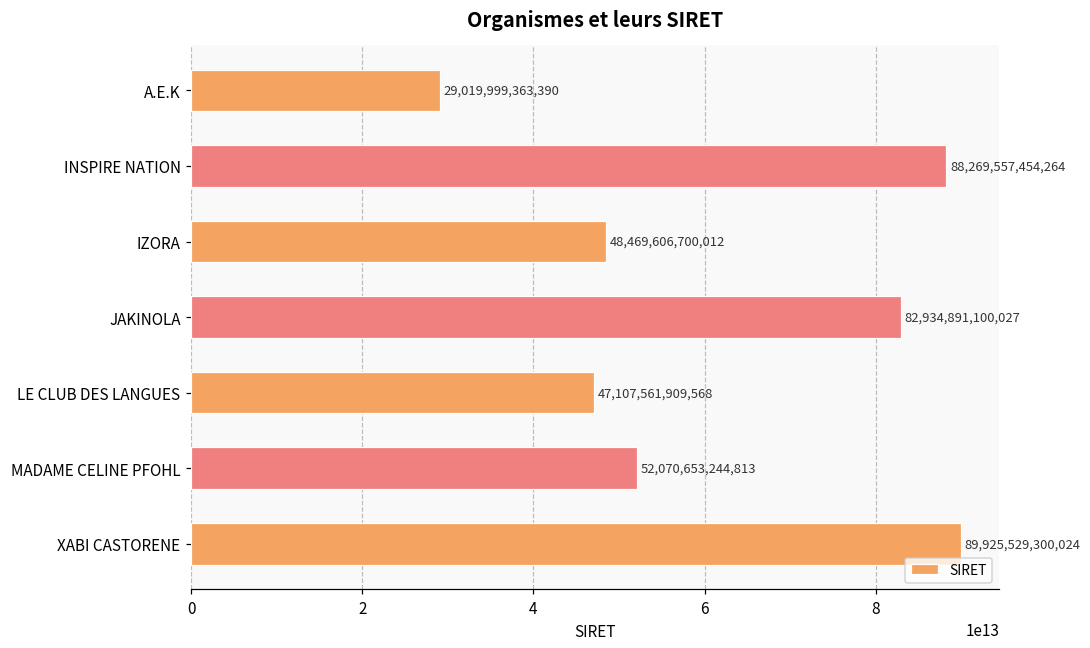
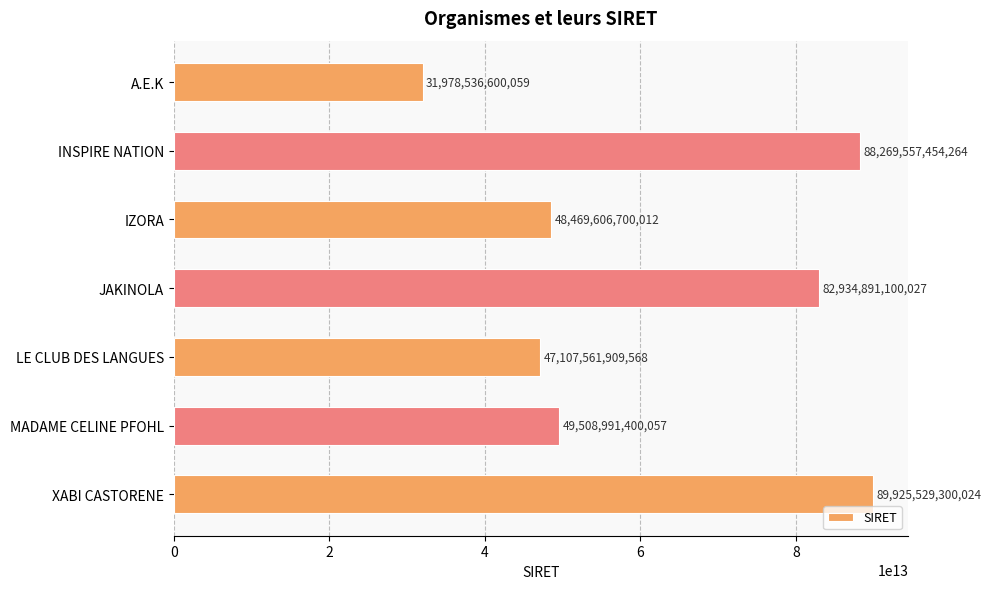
  {
-   "A.E.K": "29,019,999,363,390",
+   "A.E.K": "31,978,536,600,059",
    "INSPIRE NATION": "88,269,557,454,264",
    "IZORA": "48,469,606,700,012",
    "JAKINOLA": "82,934,891,100,027",
    "LE CLUB DES LANGUES": "47,107,561,909,568",
-   "MADAME CELINE PFOHL": "52,070,653,244,813",
+   "MADAME CELINE PFOHL": "49,508,991,400,057",
    "XABI CASTORENE": "89,925,529,300,024"
  }
